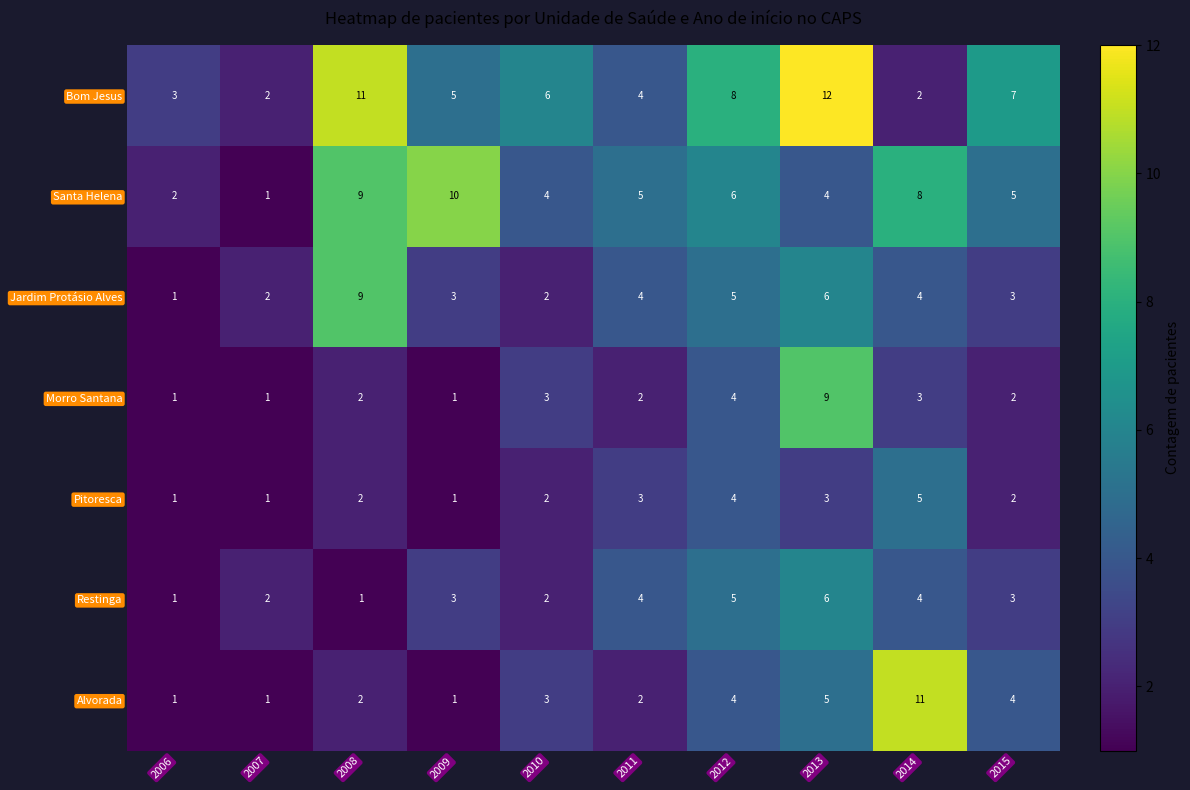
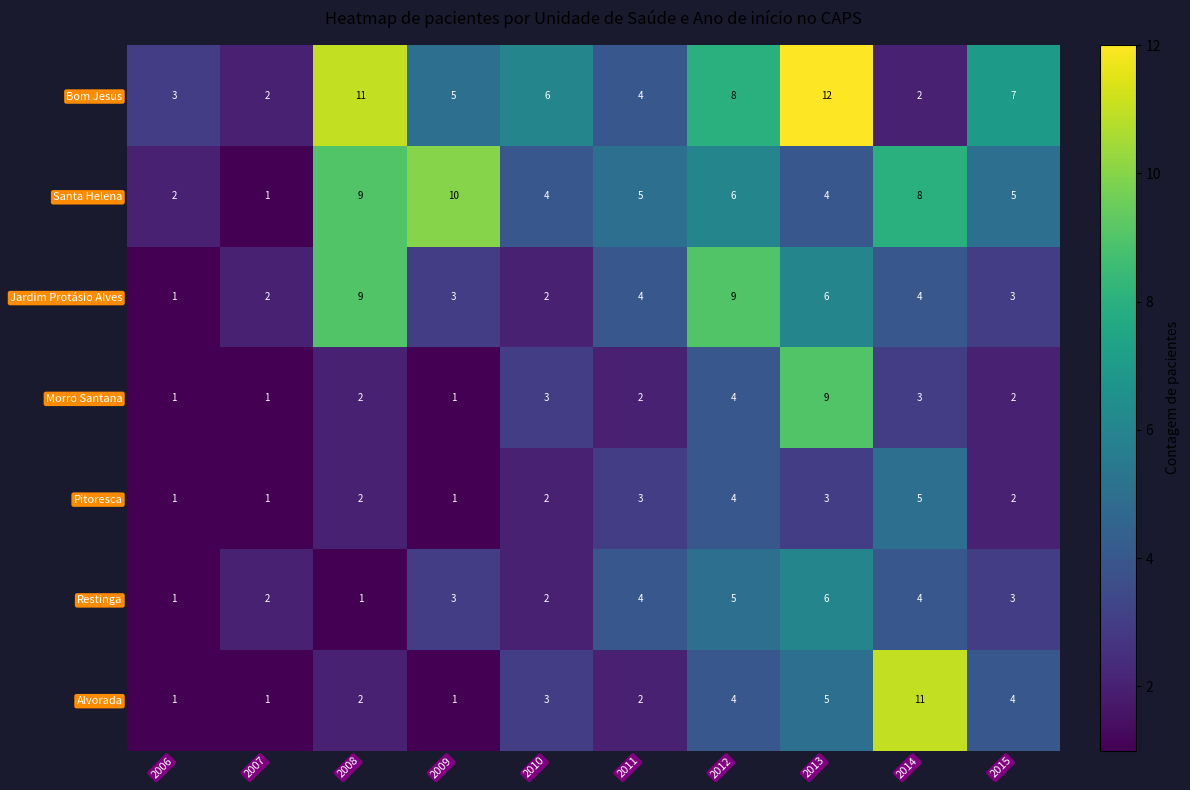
  {
    "Bom Jesus": {
      "2006": 3,
      "2007": 2,
      "2008": 11,
      "2009": 5,
      "2010": 6,
      "2011": 4,
      "2012": 8,
      "2013": 12,
      "2014": 2,
      "2015": 7
    },
    "Santa Helena": {
      "2006": 2,
      "2007": 1,
      "2008": 9,
      "2009": 10,
      "2010": 4,
      "2011": 5,
      "2012": 6,
      "2013": 4,
      "2014": 8,
      "2015": 5
    },
    "Jardim Protásio Alves": {
      "2006": 1,
      "2007": 2,
      "2008": 9,
      "2009": 3,
      "2010": 2,
      "2011": 4,
-     "2012": 5,
+     "2012": 9,
      "2013": 6,
      "2014": 4,
      "2015": 3
    },
    "Morro Santana": {
      "2006": 1,
      "2007": 1,
      "2008": 2,
      "2009": 1,
      "2010": 3,
      "2011": 2,
      "2012": 4,
      "2013": 9,
      "2014": 3,
      "2015": 2
    },
    "Pitoresca": {
      "2006": 1,
      "2007": 1,
      "2008": 2,
      "2009": 1,
      "2010": 2,
      "2011": 3,
      "2012": 4,
      "2013": 3,
      "2014": 5,
      "2015": 2
    },
    "Restinga": {
      "2006": 1,
      "2007": 2,
      "2008": 1,
      "2009": 3,
      "2010": 2,
      "2011": 4,
      "2012": 5,
      "2013": 6,
      "2014": 4,
      "2015": 3
    },
    "Alvorada": {
      "2006": 1,
      "2007": 1,
      "2008": 2,
      "2009": 1,
      "2010": 3,
      "2011": 2,
      "2012": 4,
      "2013": 5,
      "2014": 11,
      "2015": 4
    }
  }
